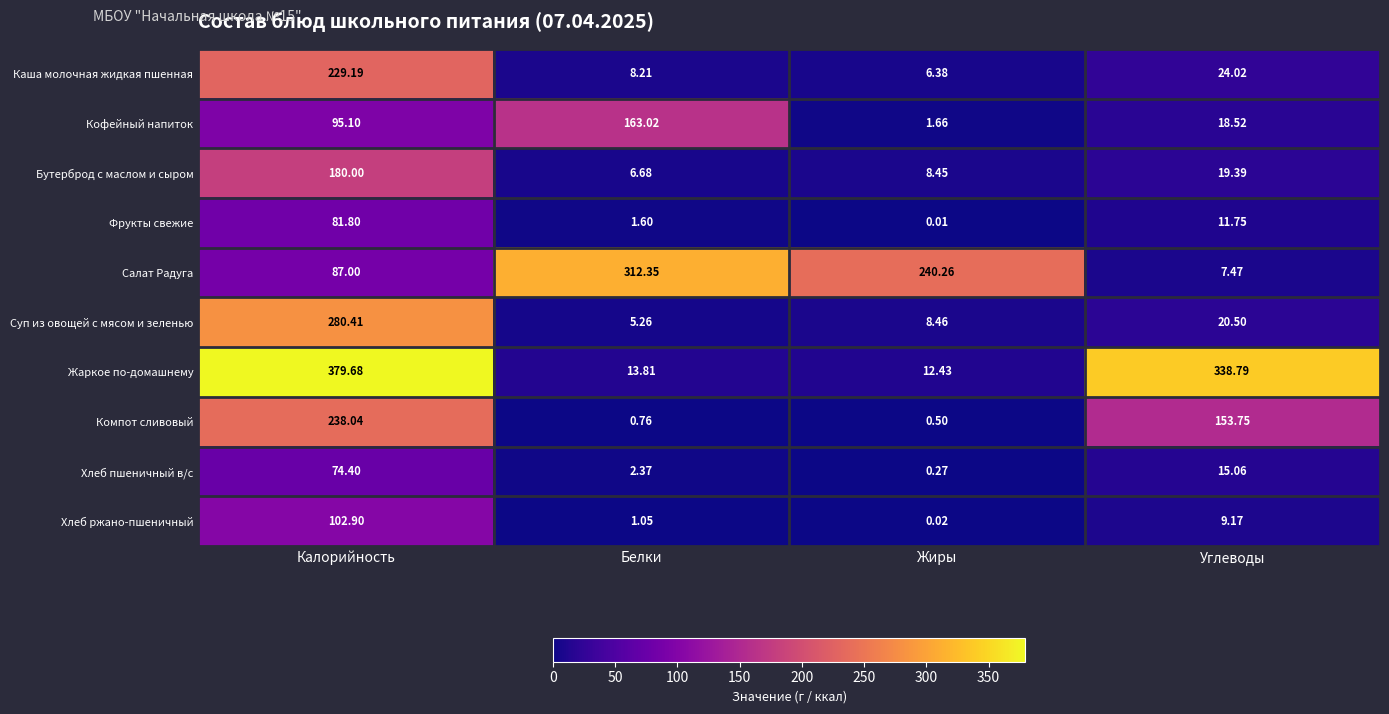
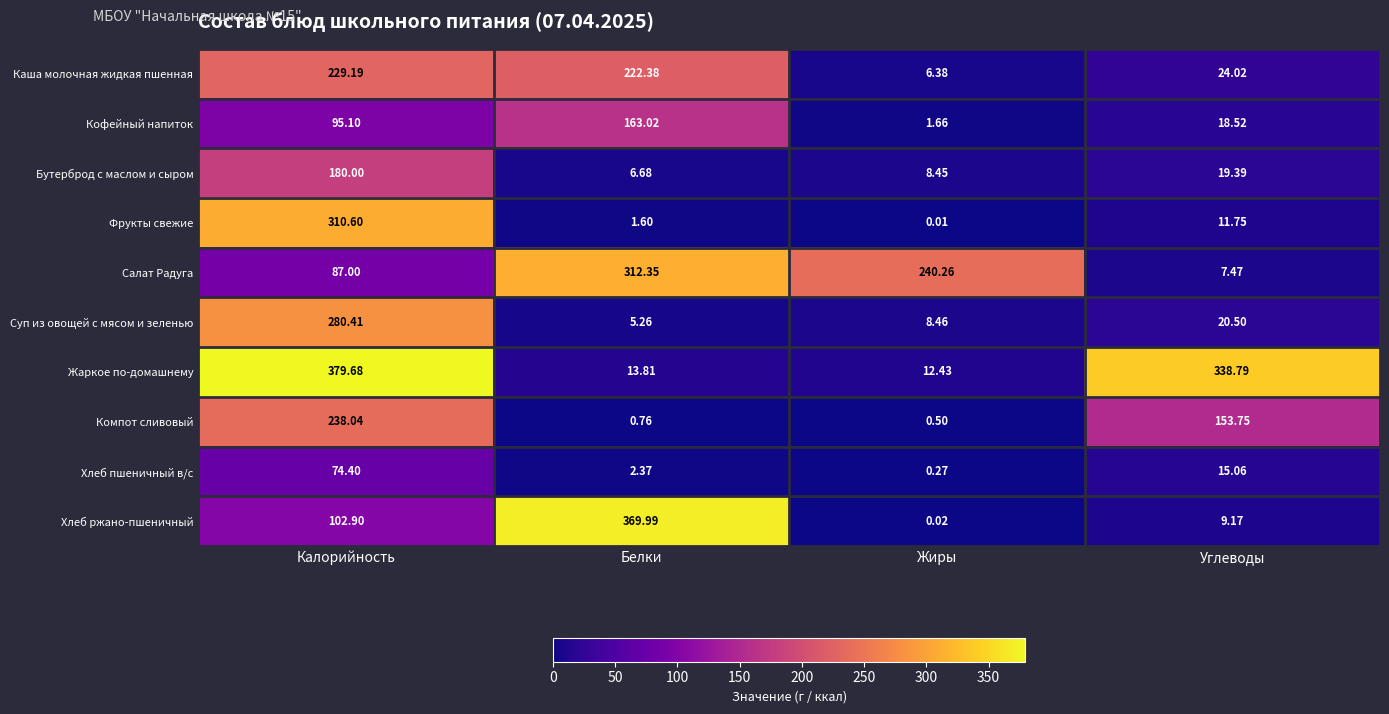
  {
    "Каша молочная жидкая пшенная": {
      "Калорийность": 229.19,
-     "Белки": 8.21,
+     "Белки": 222.38,
      "Жиры": 6.38,
      "Углеводы": 24.02
    },
    "Кофейный напиток": {
      "Калорийность": 95.10,
      "Белки": 163.02,
      "Жиры": 1.66,
      "Углеводы": 18.52
    },
    "Бутерброд с маслом и сыром": {
      "Калорийность": 180.00,
      "Белки": 6.68,
      "Жиры": 8.45,
      "Углеводы": 19.39
    },
    "Фрукты свежие": {
-     "Калорийность": 81.80,
+     "Калорийность": 310.60,
      "Белки": 1.60,
      "Жиры": 0.01,
      "Углеводы": 11.75
    },
    "Салат Радуга": {
      "Калорийность": 87.00,
      "Белки": 312.35,
      "Жиры": 240.26,
      "Углеводы": 7.47
    },
    "Суп из овощей с мясом и зеленью": {
      "Калорийность": 280.41,
      "Белки": 5.26,
      "Жиры": 8.46,
      "Углеводы": 20.50
    },
    "Жаркое по-домашнему": {
      "Калорийность": 379.68,
      "Белки": 13.81,
      "Жиры": 12.43,
      "Углеводы": 338.79
    },
    "Компот сливовый": {
      "Калорийность": 238.04,
      "Белки": 0.76,
      "Жиры": 0.50,
      "Углеводы": 153.75
    },
    "Хлеб пшеничный в/с": {
      "Калорийность": 74.40,
      "Белки": 2.37,
      "Жиры": 0.27,
      "Углеводы": 15.06
    },
    "Хлеб ржано-пшеничный": {
      "Калорийность": 102.90,
-     "Белки": 1.05,
+     "Белки": 369.99,
      "Жиры": 0.02,
      "Углеводы": 9.17
    }
  }
